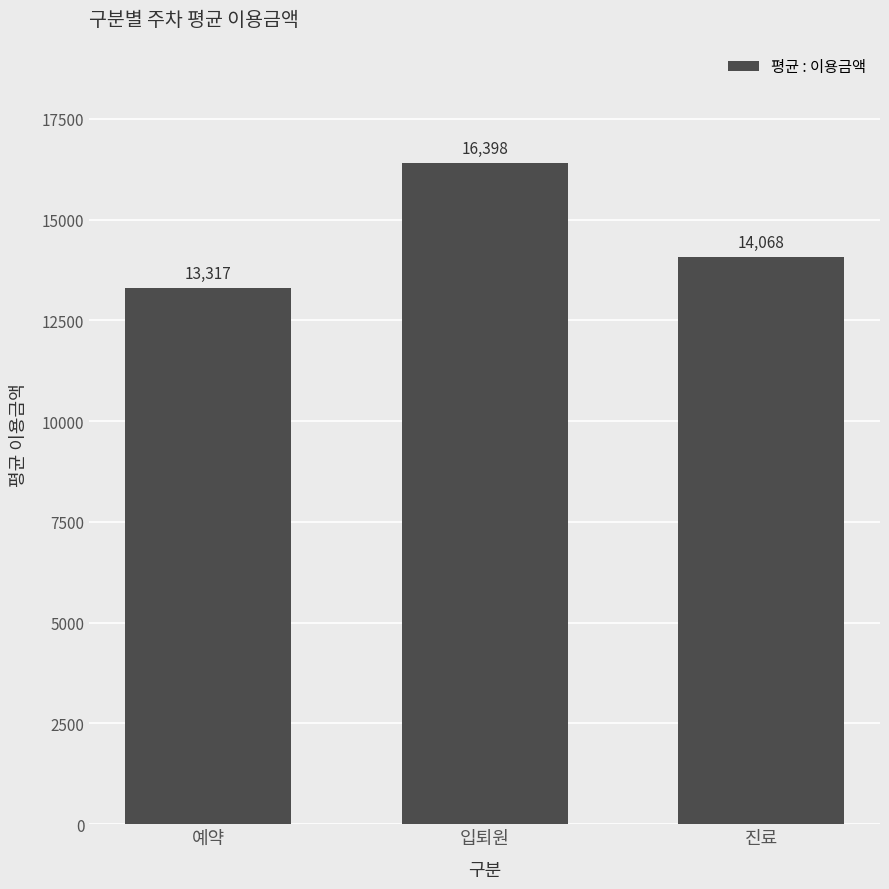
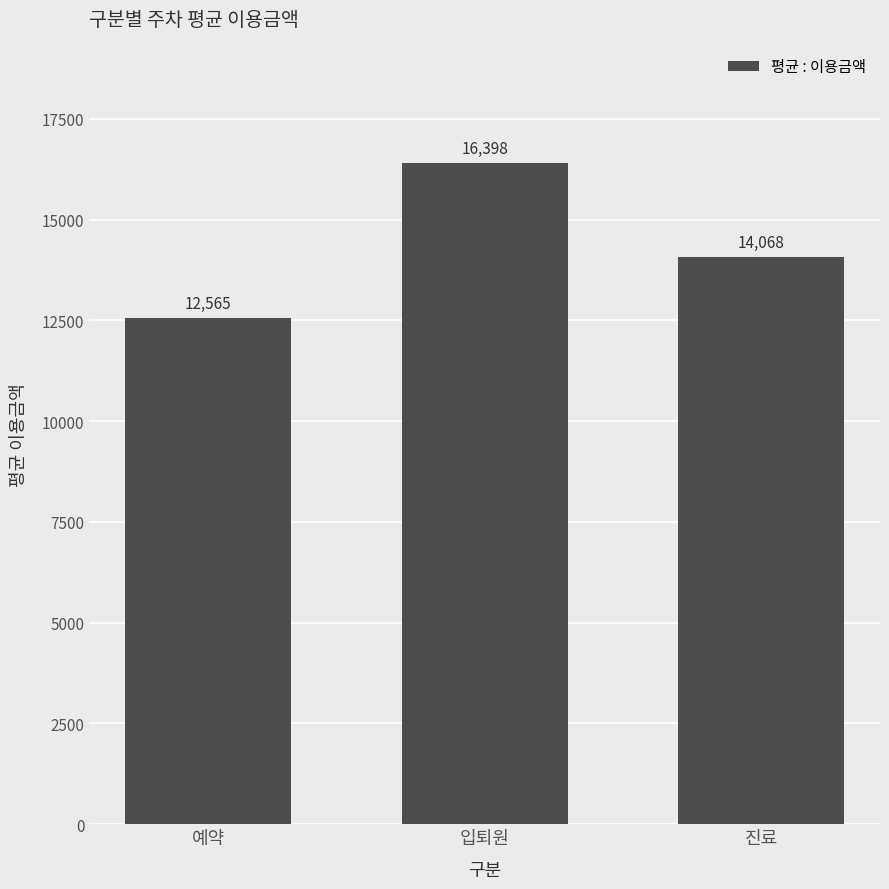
  {
-   "예약": "13,317",
+   "예약": "12,565",
    "입퇴원": "16,398",
    "진료": "14,068"
  }
